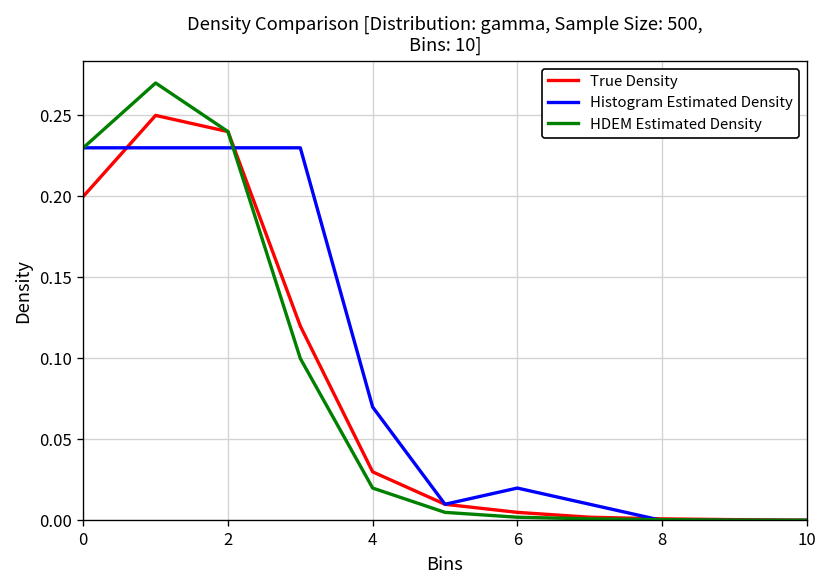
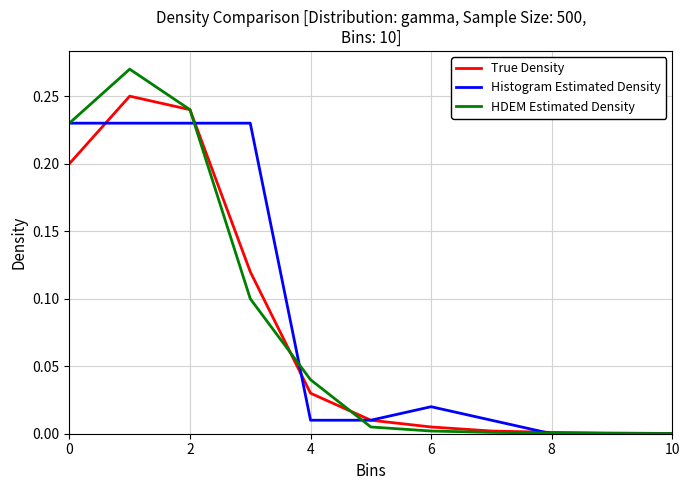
  {
    "True Density": {
      "0": 0.20,
      "4": 0.03,
      "6": 0.005
    },
    "Histogram Estimated Density": {
      "2": 0.23,
-     "4": 0.07,
+     "4": 0.01,
      "6": 0.02
    },
    "HDEM Estimated Density": {
-     "4": 0.02,
+     "4": 0.04,
      "6": 0.002
    }
  }
